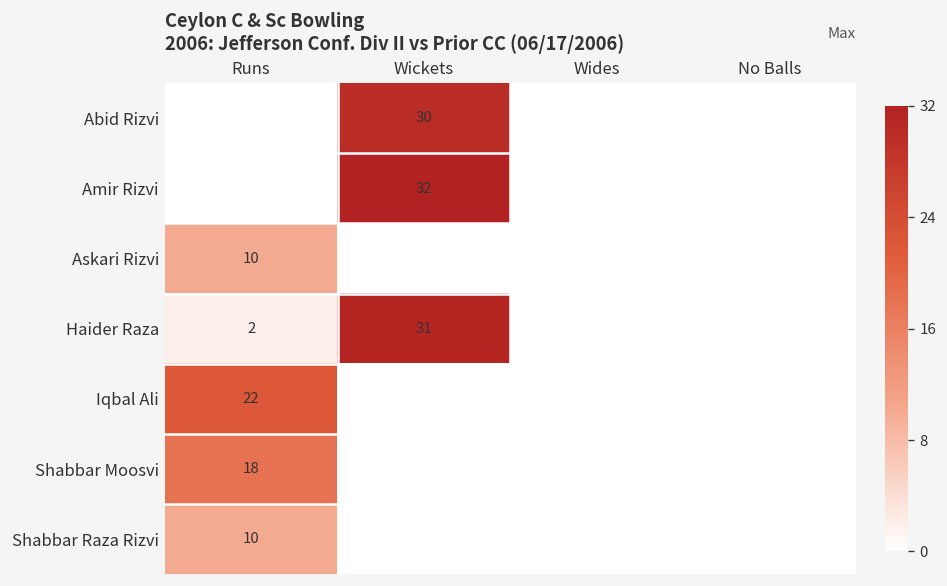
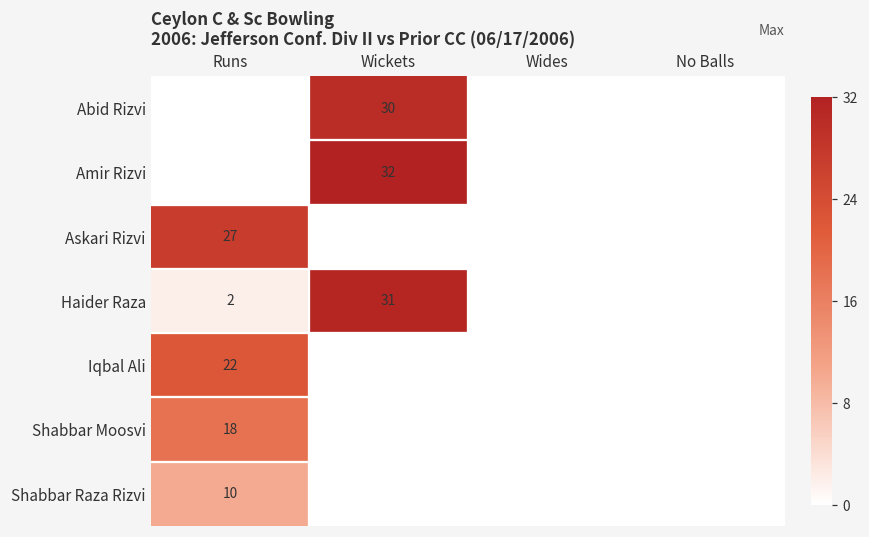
  {
    "Abid Rizvi": {
      "Wickets": 30
    },
    "Amir Rizvi": {
      "Wickets": 32
    },
    "Askari Rizvi": {
-     "Runs": 10
+     "Runs": 27
    },
    "Haider Raza": {
      "Runs": 2,
      "Wickets": 31
    },
    "Iqbal Ali": {
      "Runs": 22
    },
    "Shabbar Moosvi": {
      "Runs": 18
    },
    "Shabbar Raza Rizvi": {
      "Runs": 10
    }
  }
